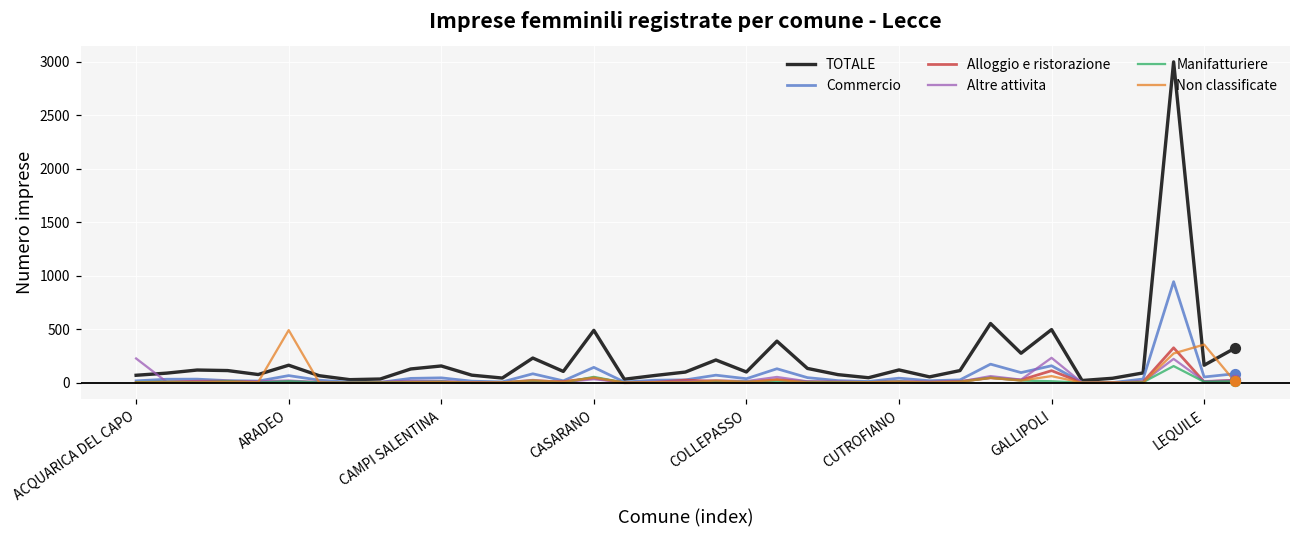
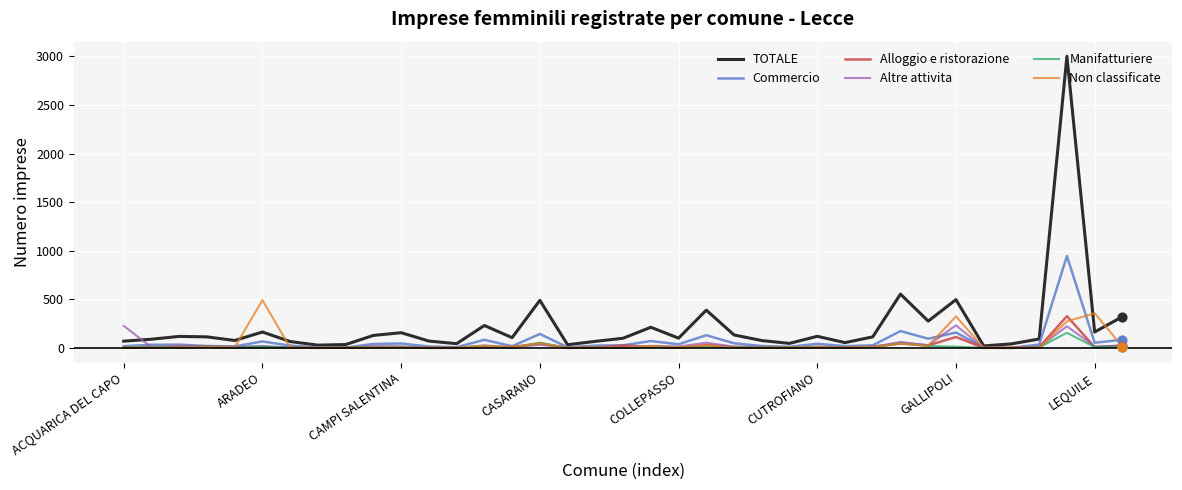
  {
    "Altre attivita": {
      "ACQUARICA DEL CAPO": 200,
      "GALLIPOLI": 200
    },
    "Non classificate": {
      "ARADEO": 500,
-     "GALLIPOLI": 100,
+     "GALLIPOLI": 300,
      "LEQUILE": 400
    }
  }
